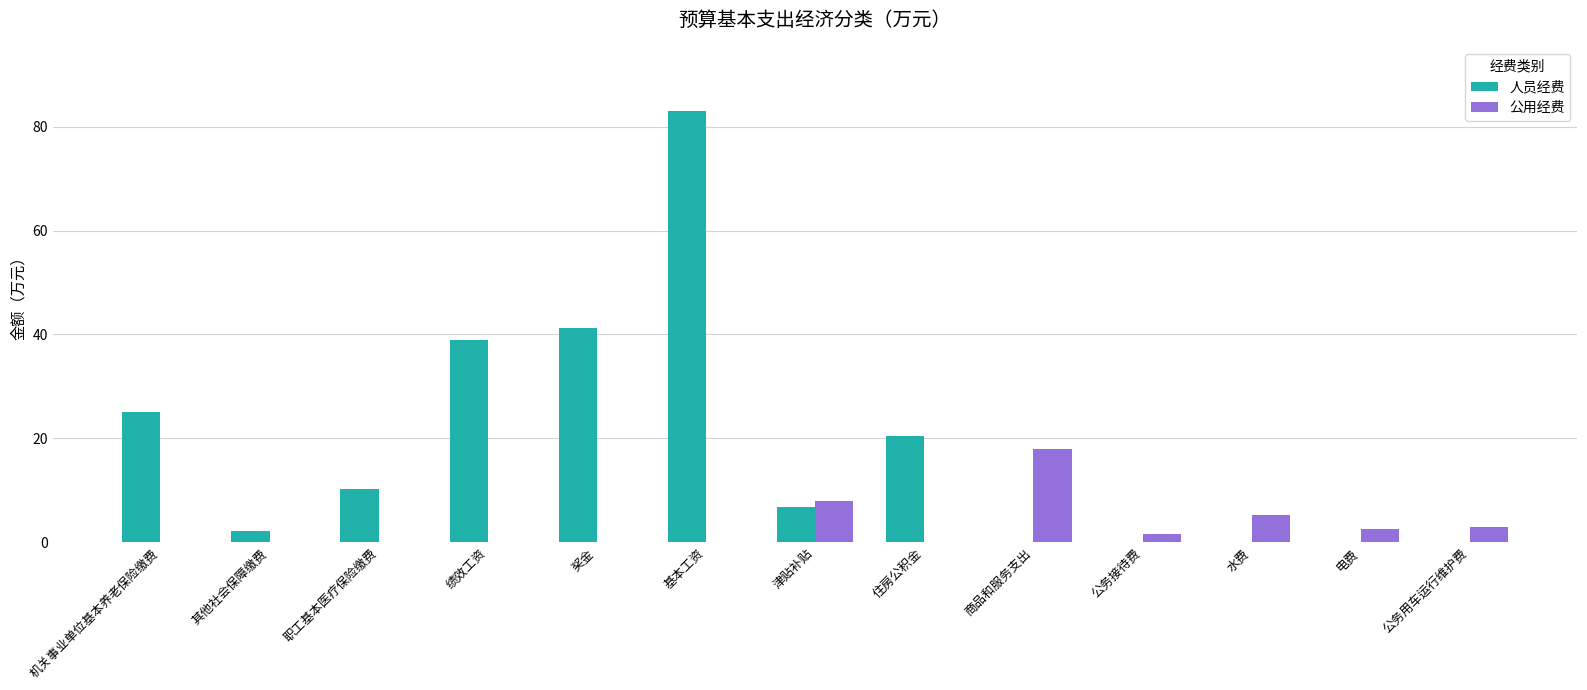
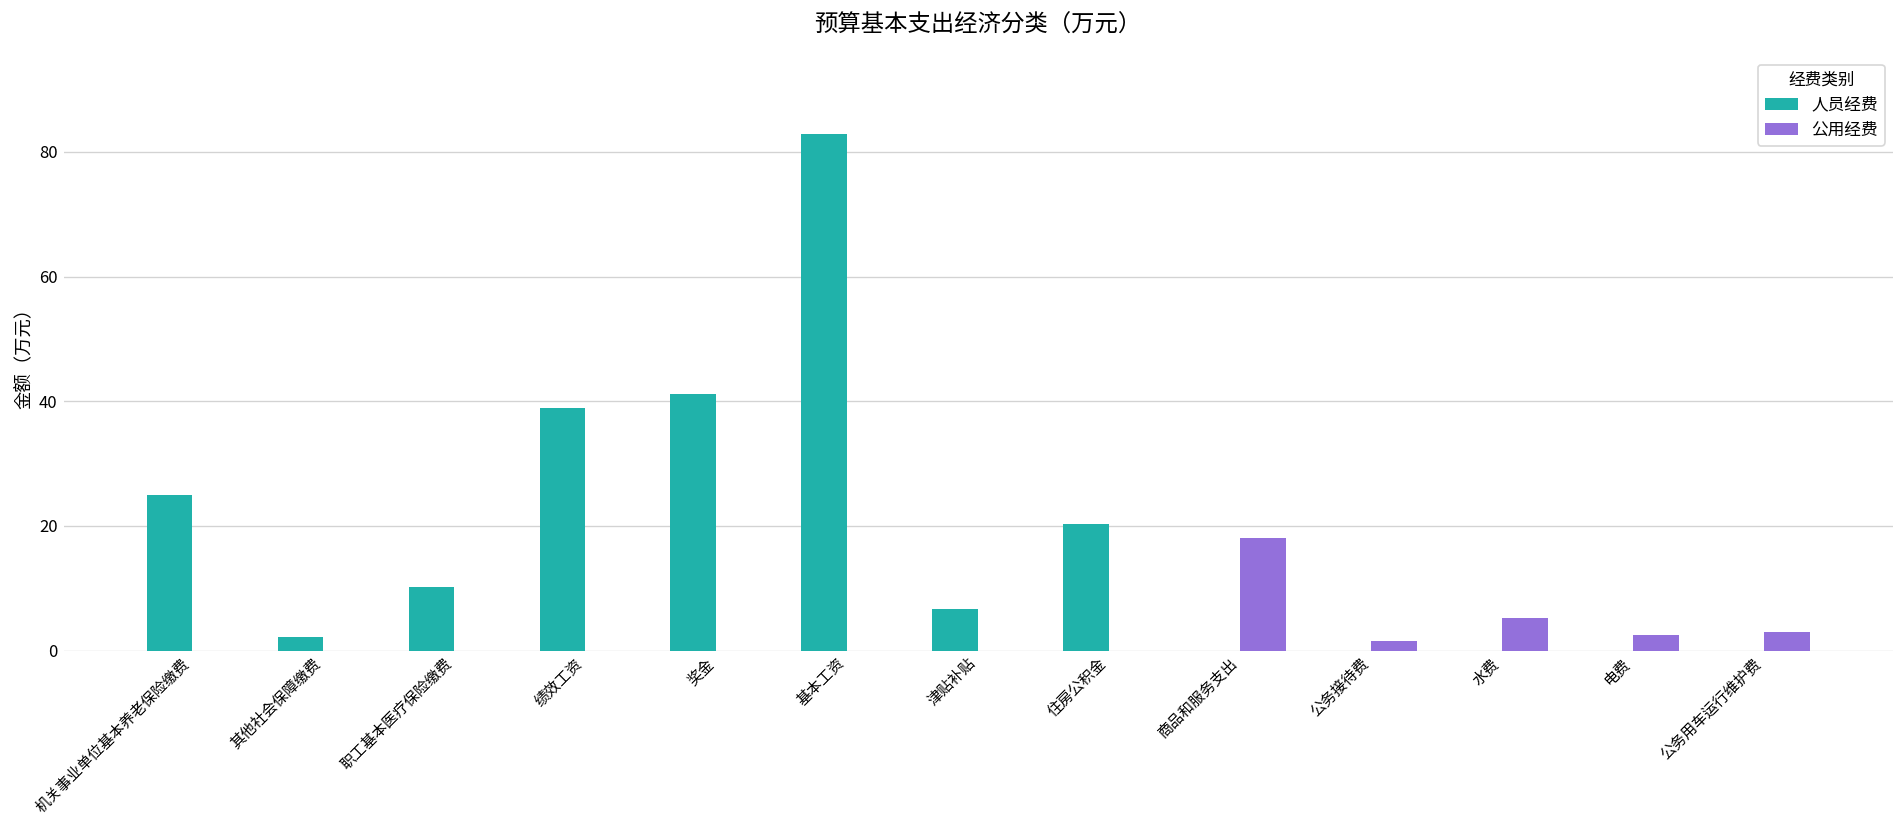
  {
    "人员经费": {
      "机关事业单位基本养老保险缴费": 25,
      "其他社会保障缴费": 2,
      "职工基本医疗保险缴费": 10,
      "绩效工资": 39,
      "奖金": 41,
      "基本工资": 83,
      "津贴补贴": 7,
      "住房公积金": 20,
      "商品和服务支出": 0,
      "公务接待费": 0,
      "水费": 0,
      "电费": 0,
      "公务用车运行维护费": 0
    },
    "公用经费": {
      "机关事业单位基本养老保险缴费": 0,
      "其他社会保障缴费": 0,
      "职工基本医疗保险缴费": 0,
      "绩效工资": 0,
      "奖金": 0,
      "基本工资": 0,
-     "津贴补贴": 8,
+     "津贴补贴": 0,
      "住房公积金": 0,
      "商品和服务支出": 18,
      "公务接待费": 2,
      "水费": 5,
      "电费": 3,
      "公务用车运行维护费": 3
    }
  }
